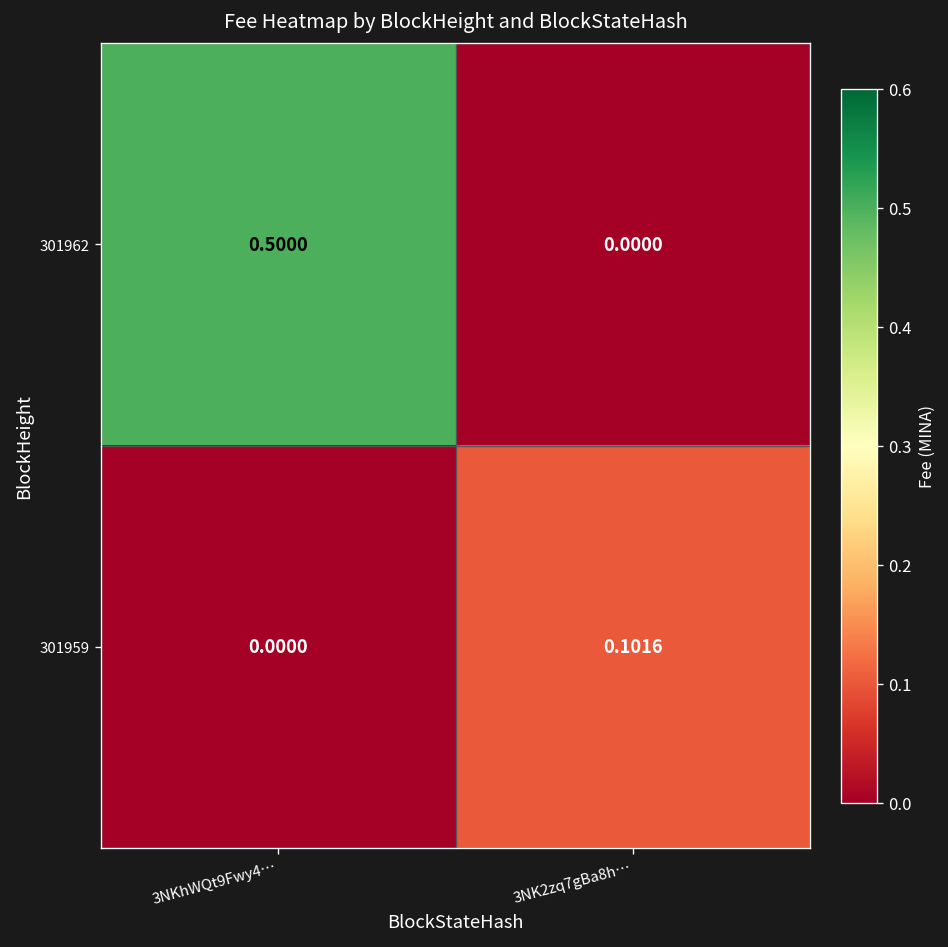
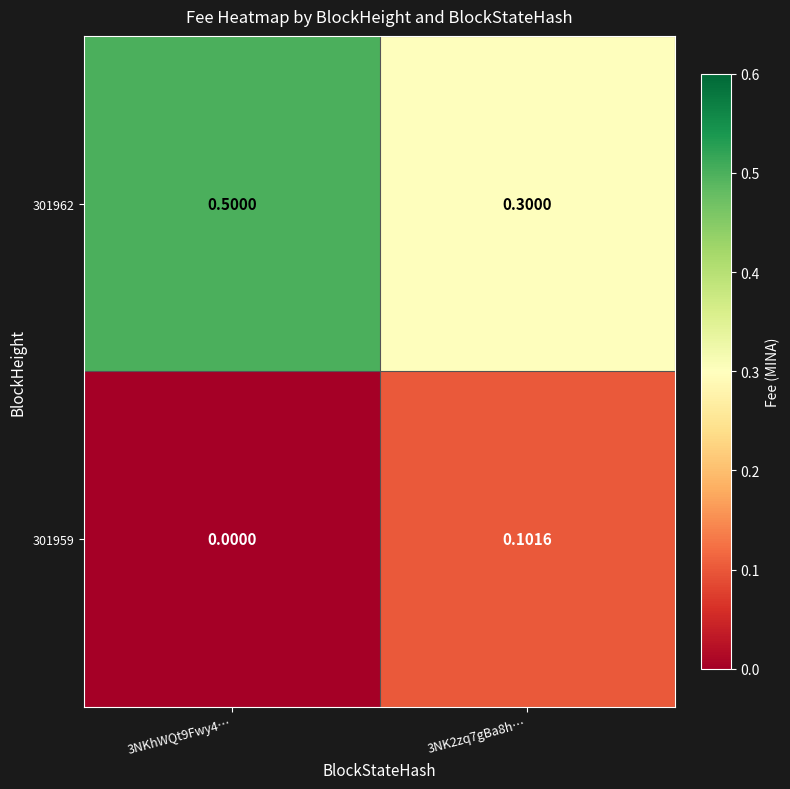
  {
    "301962": {
      "3NKhWQt9Fwy4…": 0.5000,
-     "3NK2zq7gBa8h…": 0.0000
+     "3NK2zq7gBa8h…": 0.3000
    },
    "301959": {
      "3NKhWQt9Fwy4…": 0.0000,
      "3NK2zq7gBa8h…": 0.1016
    }
  }
